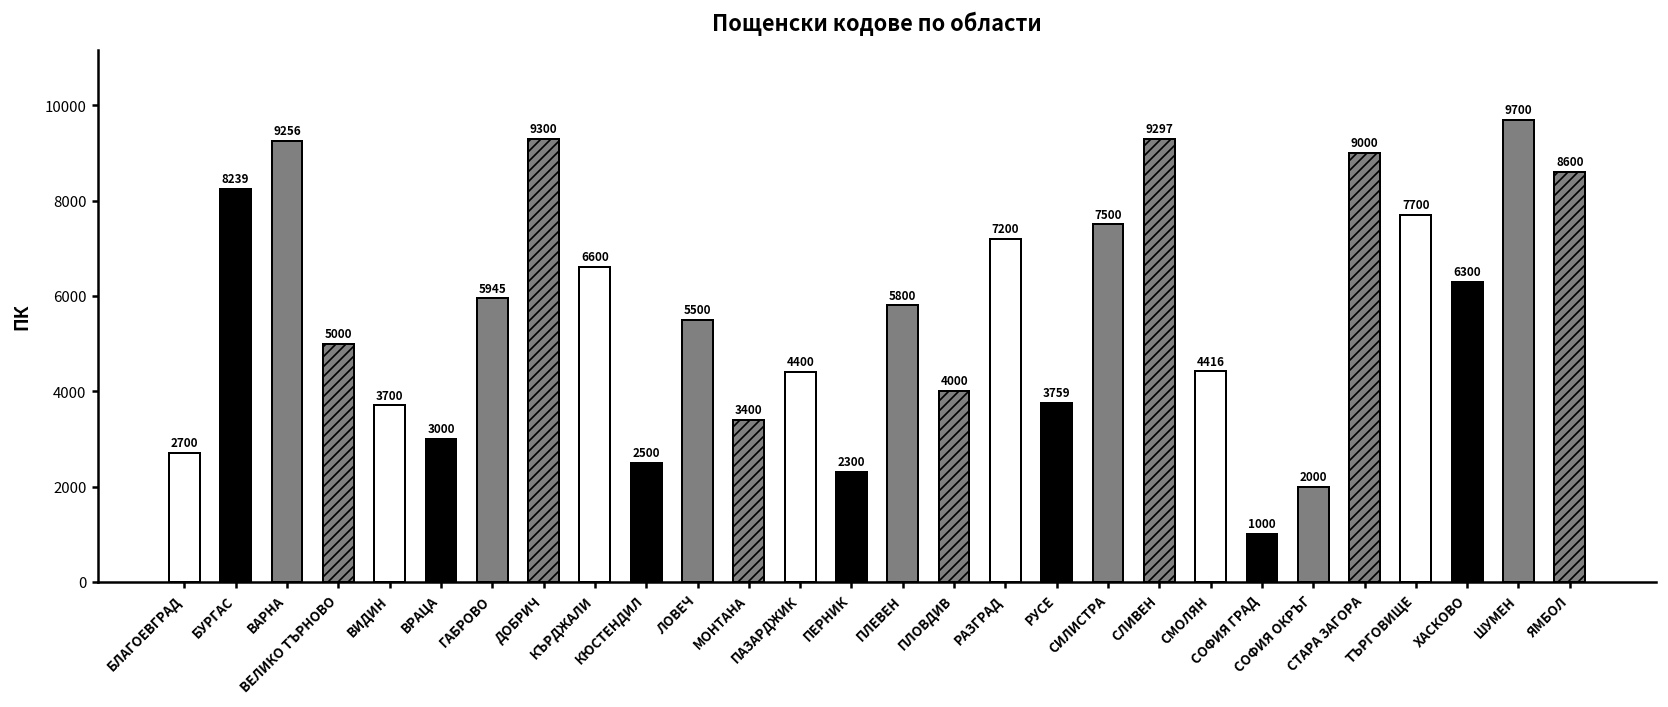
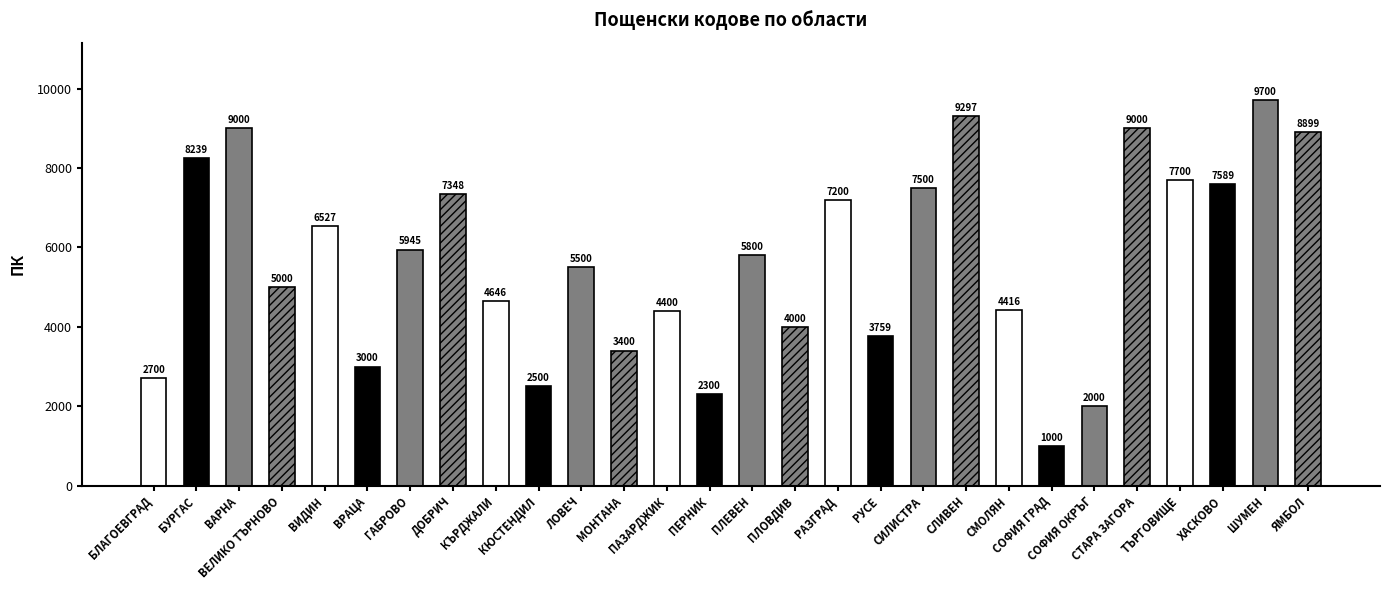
  {
    "БЛАГОЕВГРАД": 2700,
    "БУРГАС": 8239,
-   "ВАРНА": 9256,
+   "ВАРНА": 9000,
    "ВЕЛИКО ТЪРНОВО": 5000,
-   "ВИДИН": 3700,
+   "ВИДИН": 6527,
    "ВРАЦА": 3000,
    "ГАБРОВО": 5945,
-   "ДОБРИЧ": 9300,
-   "КЪРДЖАЛИ": 6600,
+   "ДОБРИЧ": 7348,
+   "КЪРДЖАЛИ": 4646,
    "КЮСТЕНДИЛ": 2500,
    "ЛОВЕЧ": 5500,
    "МОНТАНА": 3400,
    "ПАЗАРДЖИК": 4400,
    "ПЕРНИК": 2300,
    "ПЛЕВЕН": 5800,
    "ПЛОВДИВ": 4000,
    "РАЗГРАД": 7200,
    "РУСЕ": 3759,
    "СИЛИСТРА": 7500,
    "СЛИВЕН": 9297,
    "СМОЛЯН": 4416,
    "СОФИЯ ГРАД": 1000,
    "СОФИЯ ОКРЪГ": 2000,
    "СТАРА ЗАГОРА": 9000,
    "ТЪРГОВИЩЕ": 7700,
-   "ХАСКОВО": 6300,
+   "ХАСКОВО": 7589,
    "ШУМЕН": 9700,
-   "ЯМБОЛ": 8600
+   "ЯМБОЛ": 8899
  }
